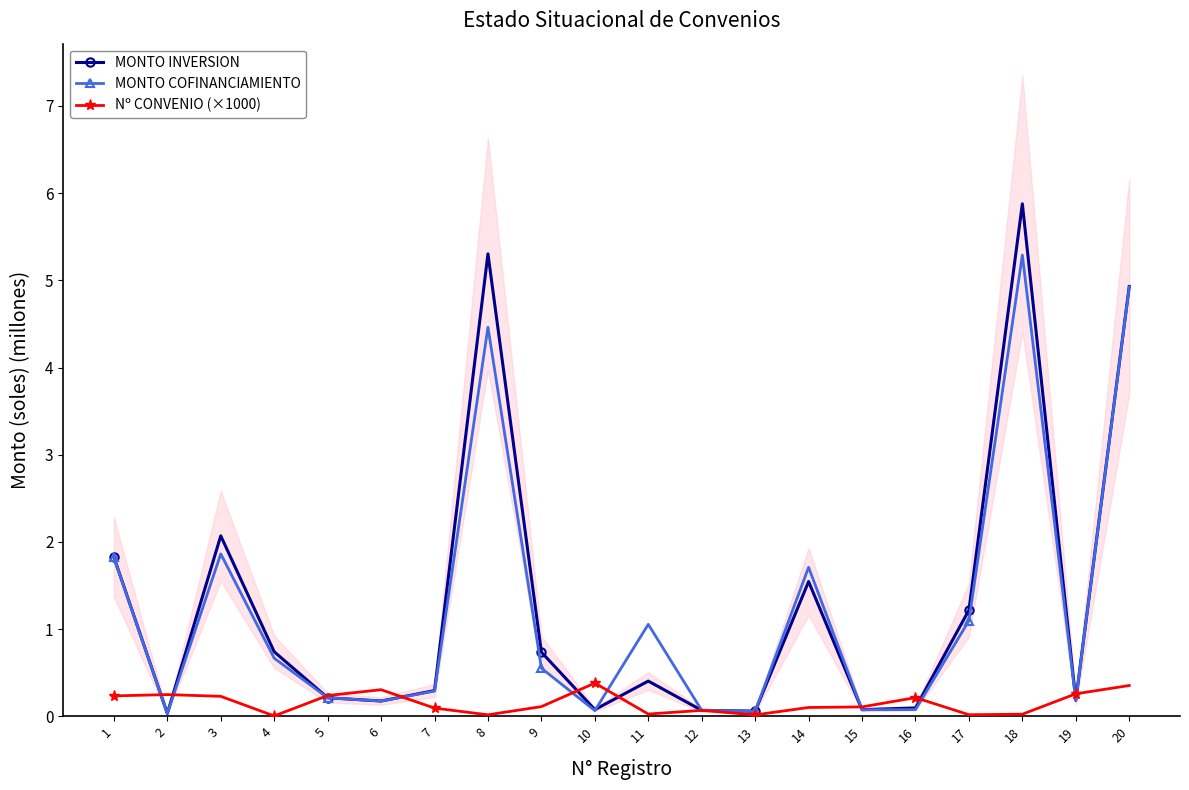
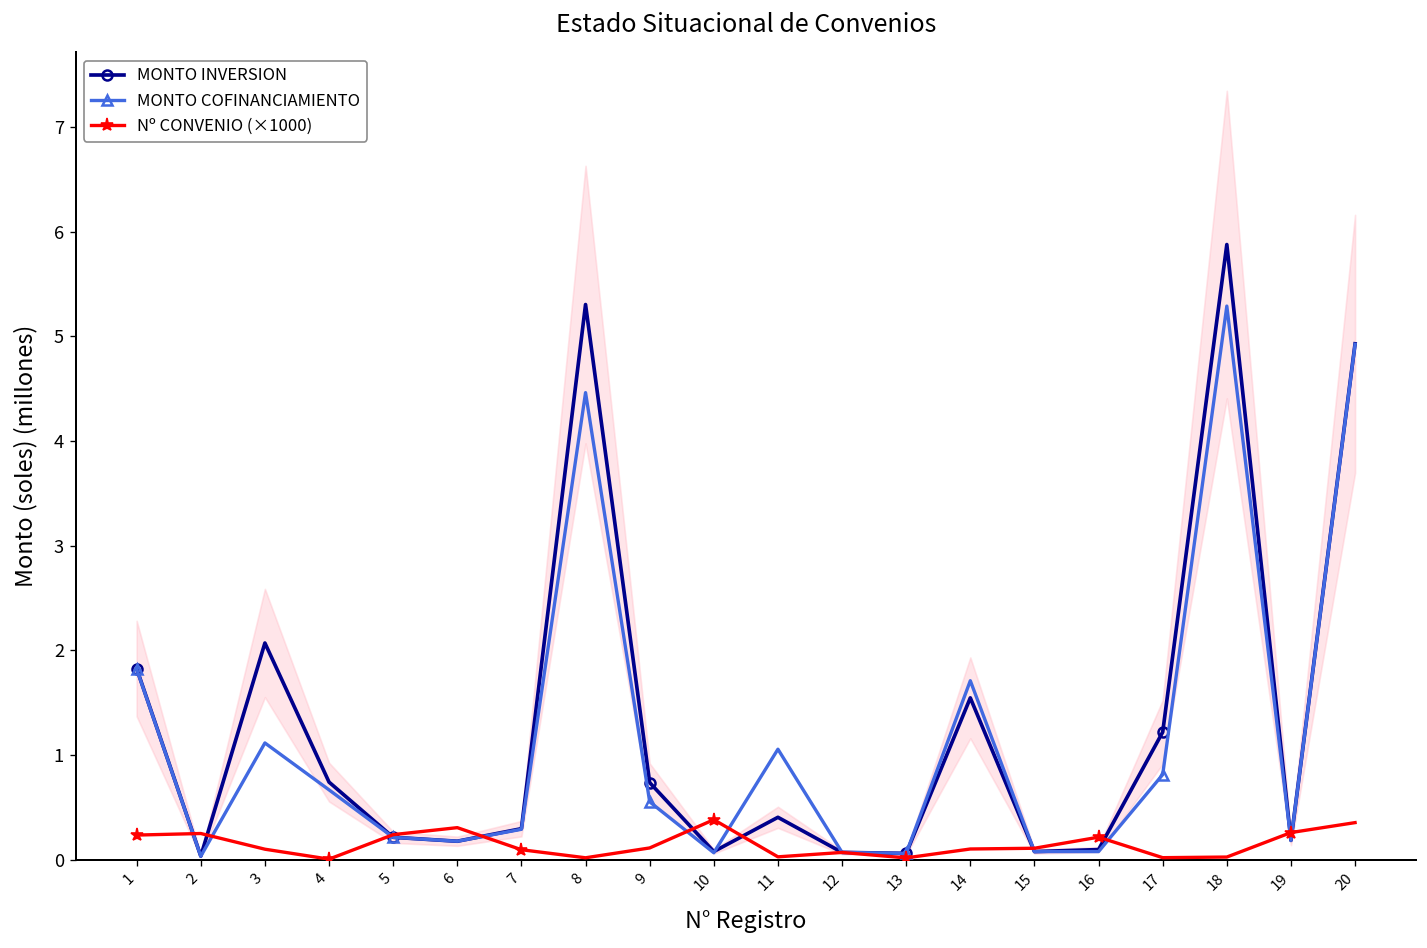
  {
    "MONTO INVERSION": {
      "3": 2.1,
      "4": 0.7,
      "8": 5.3,
      "9": 0.7,
      "11": 0.4,
      "14": 1.5,
      "17": 1.2,
      "18": 5.9
    },
    "MONTO COFINANCIAMIENTO": {
-     "3": 1.9,
+     "3": 1.1,
      "4": 0.7,
      "8": 4.5,
      "9": 0.6,
      "11": 1.1,
      "14": 1.7,
-     "17": 1.1,
+     "17": 0.8,
      "18": 5.3
    },
    "Nº CONVENIO (×1000)": {
      "1": 0.2,
      "2": 0.2,
-     "3": 0.2,
+     "3": 0.1,
      "4": 0.0,
      "6": 0.3,
      "7": 0.1,
      "8": 0.0,
      "9": 0.1,
      "10": 0.4,
      "11": 0.0,
      "13": 0.0,
      "14": 0.1,
      "16": 0.2,
      "17": 0.0,
      "18": 0.0,
      "20": 0.4
    }
  }
